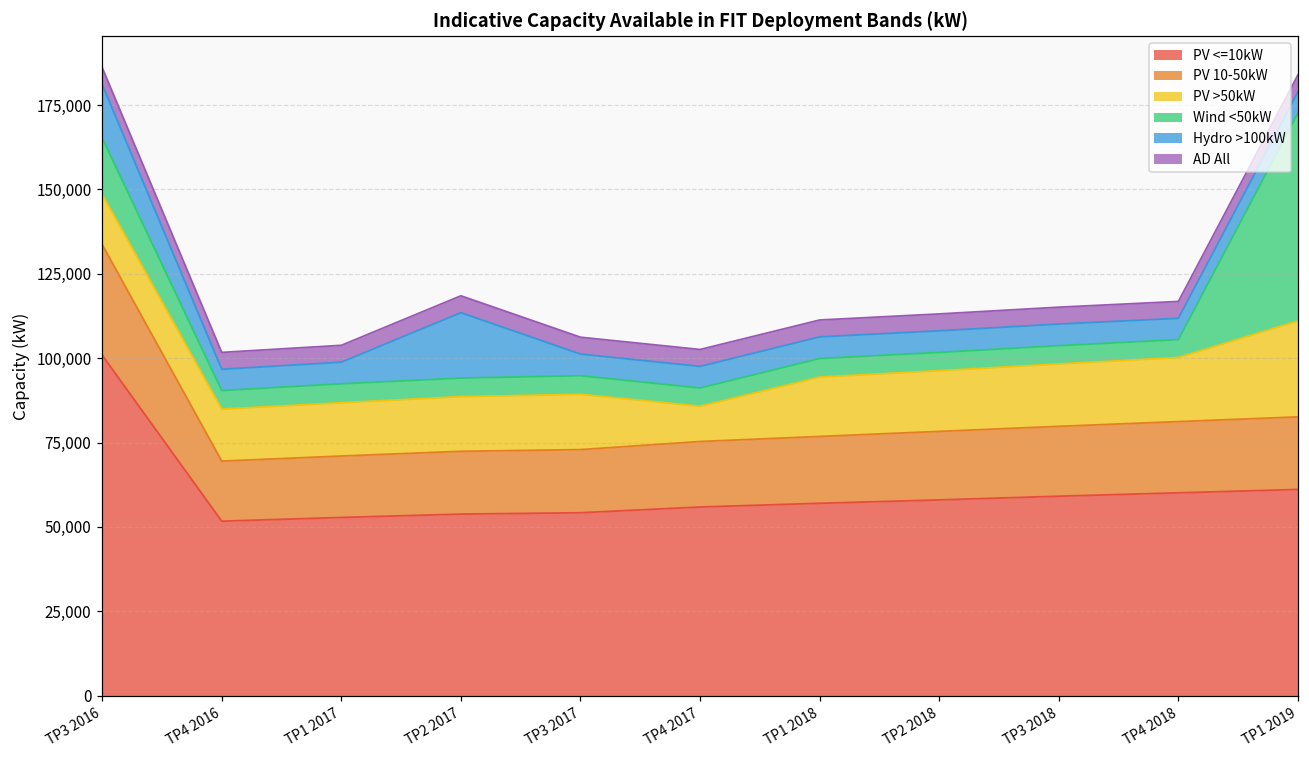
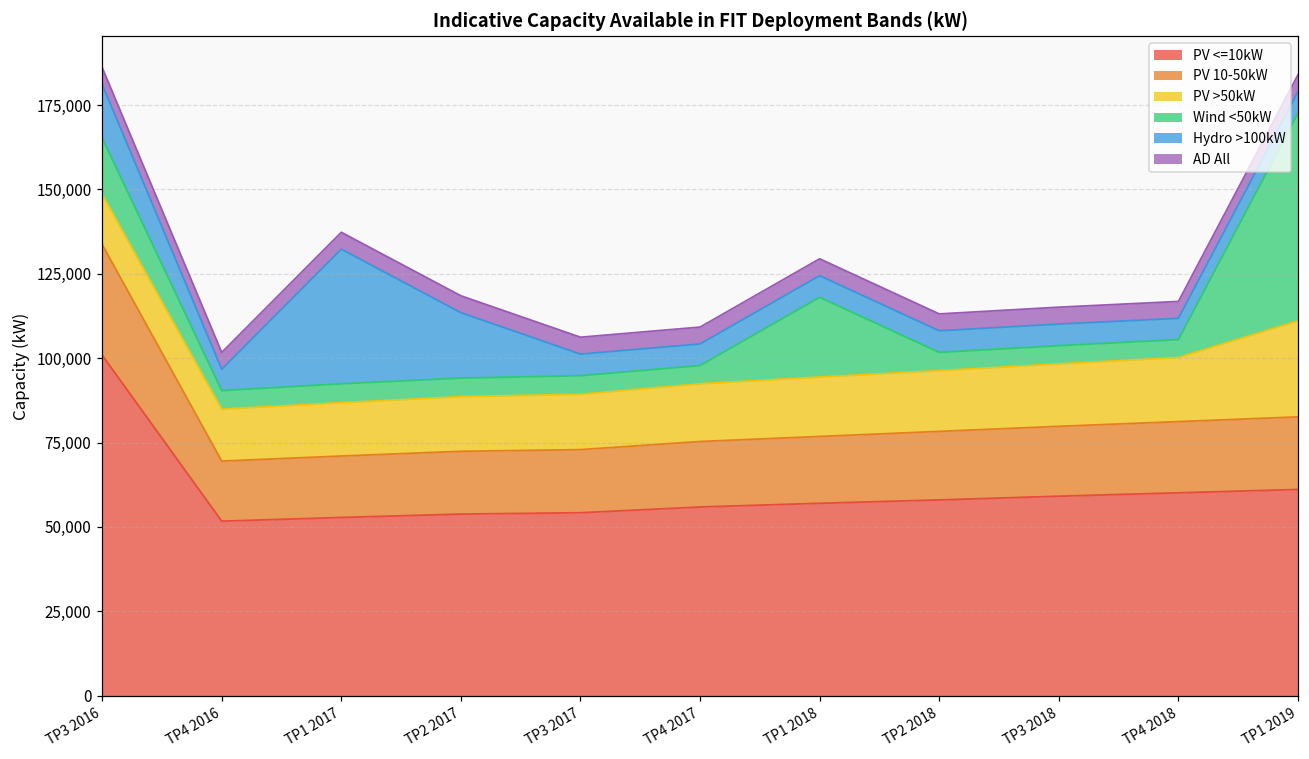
  {
    "PV >50kW": {
      "TP3 2016": "15,000",
      "TP4 2016": "15,000",
      "TP1 2017": "16,000",
      "TP2 2017": "16,000",
      "TP3 2017": "16,000",
-     "TP4 2017": "10,000",
+     "TP4 2017": "17,000",
      "TP1 2018": "18,000",
      "TP2 2018": "18,000",
      "TP3 2018": "19,000",
      "TP4 2018": "19,000",
      "TP1 2019": "28,000"
    },
    "Wind <50kW": {
      "TP3 2016": "17,000",
      "TP4 2016": "6,000",
      "TP1 2017": "6,000",
      "TP2 2017": "6,000",
      "TP3 2017": "6,000",
      "TP4 2017": "5,000",
-     "TP1 2018": "6,000",
+     "TP1 2018": "24,000",
      "TP2 2018": "5,000",
      "TP3 2018": "5,000",
      "TP4 2018": "5,000",
      "TP1 2019": "62,000"
    },
    "Hydro >100kW": {
      "TP3 2016": "16,000",
      "TP4 2016": "6,000",
-     "TP1 2017": "6,000",
+     "TP1 2017": "40,000",
      "TP2 2017": "19,000",
      "TP3 2017": "6,000",
      "TP4 2017": "6,000",
      "TP1 2018": "6,000",
      "TP2 2018": "6,000",
      "TP3 2018": "6,000",
      "TP4 2018": "6,000",
      "TP1 2019": "6,000"
    },
    "AD All": {
      "TP3 2016": "5,000",
      "TP4 2016": "5,000",
      "TP1 2017": "5,000",
      "TP2 2017": "5,000",
      "TP3 2017": "5,000",
      "TP4 2017": "5,000",
      "TP1 2018": "5,000",
      "TP2 2018": "5,000",
      "TP3 2018": "5,000",
      "TP4 2018": "5,000",
      "TP1 2019": "5,000"
    }
  }
